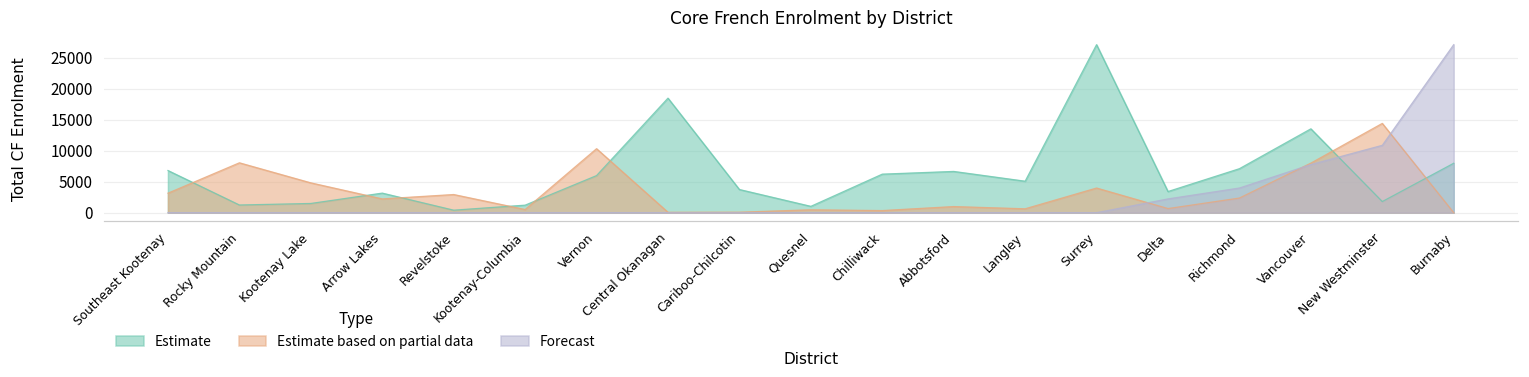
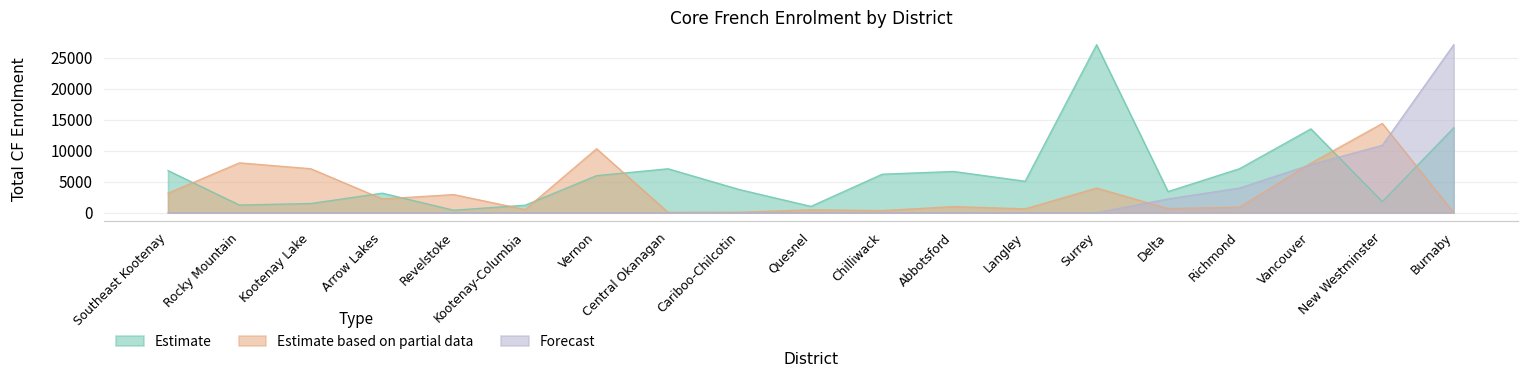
  {
    "Estimate": {
      "Southeast Kootenay": 7000,
      "Rocky Mountain": 1000,
      "Kootenay Lake": 1000,
      "Arrow Lakes": 3000,
      "Kootenay-Columbia": 1000,
      "Vernon": 6000,
-     "Central Okanagan": 18000,
+     "Central Okanagan": 7000,
      "Cariboo-Chilcotin": 4000,
      "Quesnel": 1000,
      "Chilliwack": 6000,
      "Abbotsford": 7000,
      "Langley": 5000,
      "Surrey": 27000,
      "Delta": 3000,
      "Richmond": 7000,
      "Vancouver": 14000,
      "New Westminster": 2000,
-     "Burnaby": 8000
+     "Burnaby": 14000
    },
    "Estimate based on partial data": {
      "Southeast Kootenay": 3000,
      "Rocky Mountain": 8000,
-     "Kootenay Lake": 5000,
+     "Kootenay Lake": 7000,
      "Arrow Lakes": 2000,
      "Revelstoke": 3000,
      "Kootenay-Columbia": 1000,
      "Vernon": 10000,
      "Quesnel": 0,
      "Abbotsford": 1000,
      "Langley": 1000,
      "Surrey": 4000,
      "Delta": 1000,
-     "Richmond": 2000,
+     "Richmond": 1000,
      "New Westminster": 14000,
      "Burnaby": 0
    },
    "Forecast": {
      "Southeast Kootenay": 0,
      "Rocky Mountain": 0,
      "Kootenay Lake": 0,
      "Arrow Lakes": 0,
      "Kootenay-Columbia": 0,
      "Vernon": 0,
      "Quesnel": 0,
      "Abbotsford": 0,
      "Langley": 0,
      "Surrey": 0,
      "Delta": 2000,
      "Richmond": 4000,
      "New Westminster": 11000,
      "Burnaby": 27000
    }
  }
